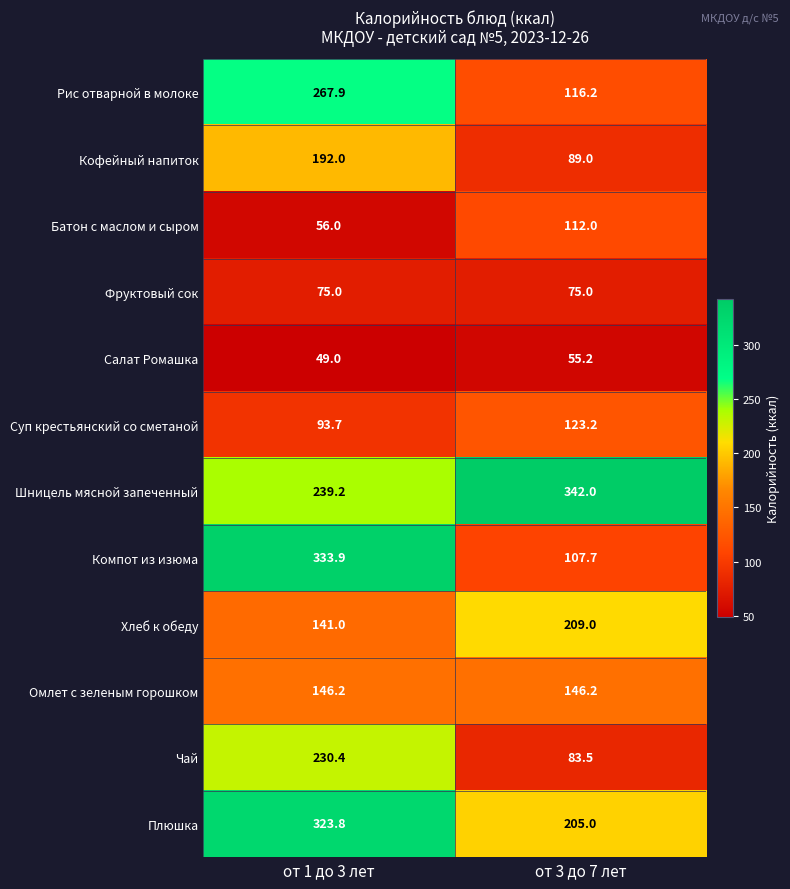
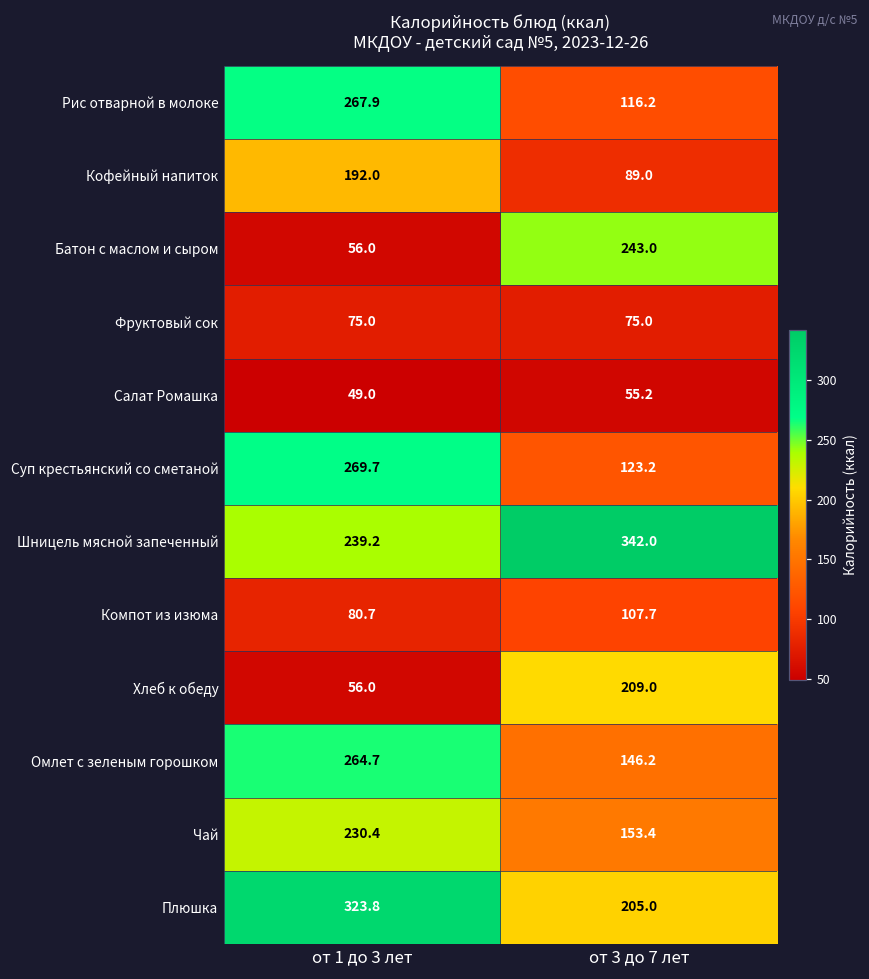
  {
    "Рис отварной в молоке": {
      "от 1 до 3 лет": 267.9,
      "от 3 до 7 лет": 116.2
    },
    "Кофейный напиток": {
      "от 1 до 3 лет": 192.0,
      "от 3 до 7 лет": 89.0
    },
    "Батон с маслом и сыром": {
      "от 1 до 3 лет": 56.0,
-     "от 3 до 7 лет": 112.0
+     "от 3 до 7 лет": 243.0
    },
    "Фруктовый сок": {
      "от 1 до 3 лет": 75.0,
      "от 3 до 7 лет": 75.0
    },
    "Салат Ромашка": {
      "от 1 до 3 лет": 49.0,
      "от 3 до 7 лет": 55.2
    },
    "Суп крестьянский со сметаной": {
-     "от 1 до 3 лет": 93.7,
+     "от 1 до 3 лет": 269.7,
      "от 3 до 7 лет": 123.2
    },
    "Шницель мясной запеченный": {
      "от 1 до 3 лет": 239.2,
      "от 3 до 7 лет": 342.0
    },
    "Компот из изюма": {
-     "от 1 до 3 лет": 333.9,
+     "от 1 до 3 лет": 80.7,
      "от 3 до 7 лет": 107.7
    },
    "Хлеб к обеду": {
-     "от 1 до 3 лет": 141.0,
+     "от 1 до 3 лет": 56.0,
      "от 3 до 7 лет": 209.0
    },
    "Омлет с зеленым горошком": {
-     "от 1 до 3 лет": 146.2,
+     "от 1 до 3 лет": 264.7,
      "от 3 до 7 лет": 146.2
    },
    "Чай": {
      "от 1 до 3 лет": 230.4,
-     "от 3 до 7 лет": 83.5
+     "от 3 до 7 лет": 153.4
    },
    "Плюшка": {
      "от 1 до 3 лет": 323.8,
      "от 3 до 7 лет": 205.0
    }
  }
